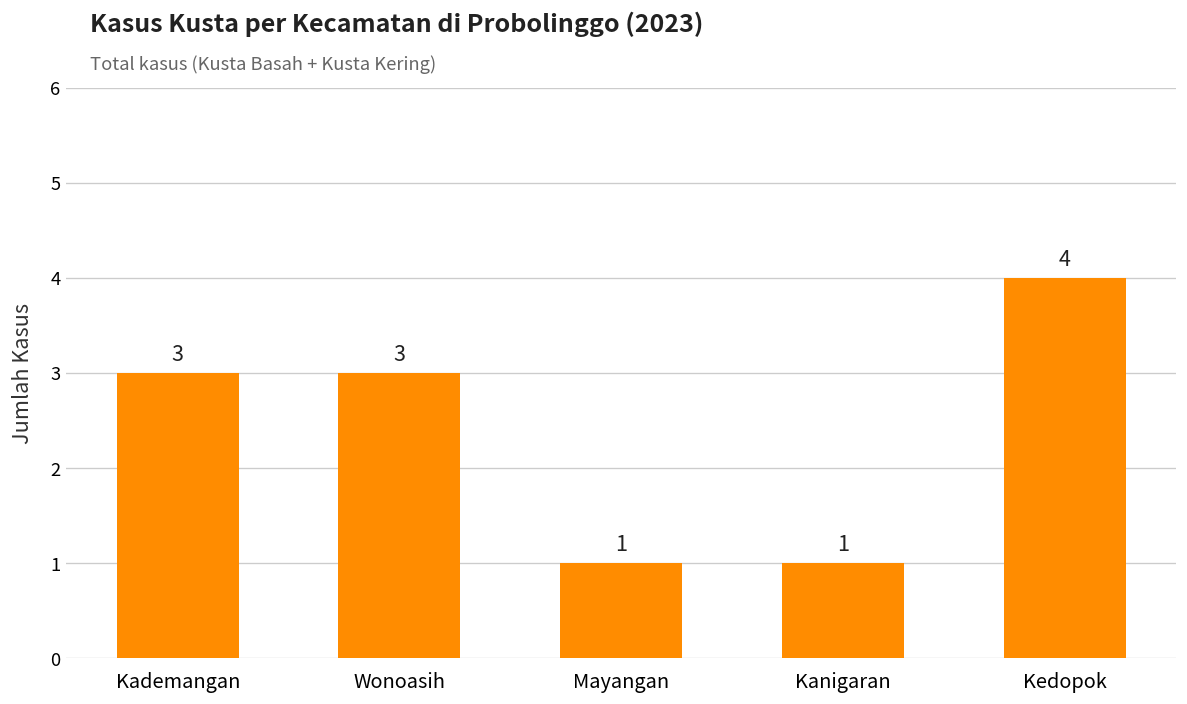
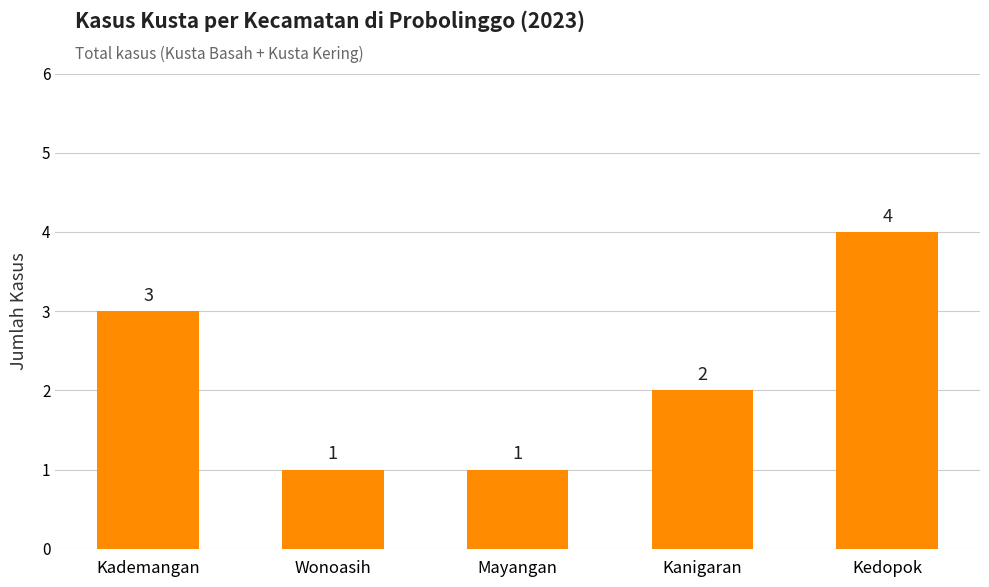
  {
    "Kademangan": 3,
-   "Wonoasih": 3,
+   "Wonoasih": 1,
    "Mayangan": 1,
-   "Kanigaran": 1,
+   "Kanigaran": 2,
    "Kedopok": 4
  }
